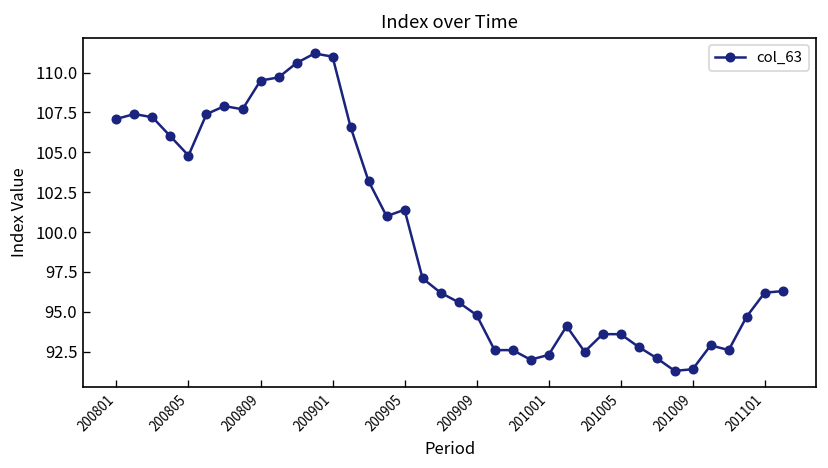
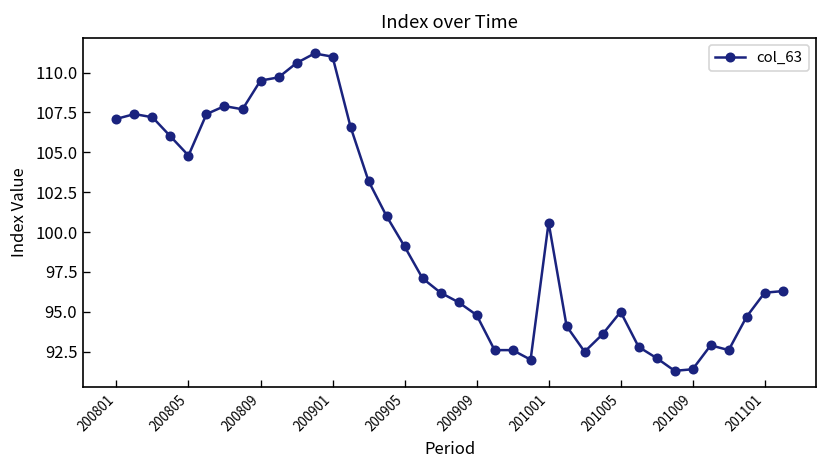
  {
    "200801": 107.1,
    "200805": 104.8,
    "200809": 109.5,
    "200901": 111.0,
-   "200905": 101.4,
+   "200905": 99.1,
    "200909": 94.8,
-   "201001": 92.3,
-   "201005": 93.6,
+   "201001": 100.6,
+   "201005": 95.0,
    "201009": 91.4,
    "201101": 96.2
  }
